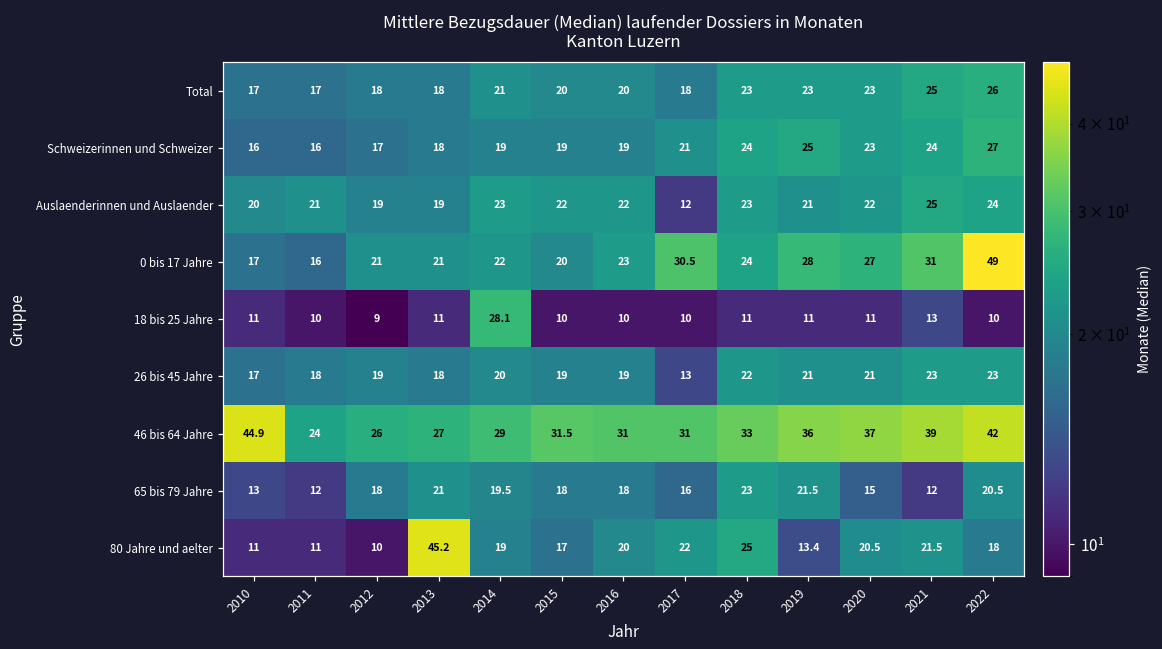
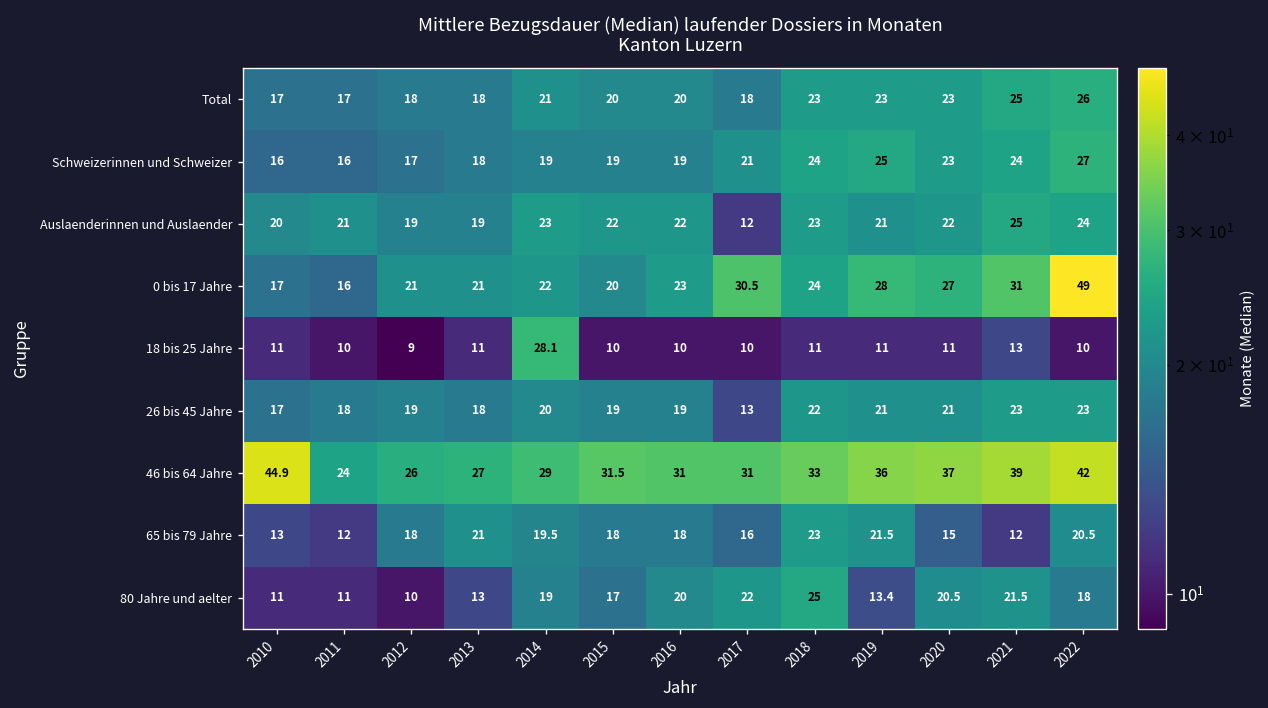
  {
    "Total": {
      "2010": 17,
      "2011": 17,
      "2012": 18,
      "2013": 18,
      "2014": 21,
      "2015": 20,
      "2016": 20,
      "2017": 18,
      "2018": 23,
      "2019": 23,
      "2020": 23,
      "2021": 25,
      "2022": 26
    },
    "Schweizerinnen und Schweizer": {
      "2010": 16,
      "2011": 16,
      "2012": 17,
      "2013": 18,
      "2014": 19,
      "2015": 19,
      "2016": 19,
      "2017": 21,
      "2018": 24,
      "2019": 25,
      "2020": 23,
      "2021": 24,
      "2022": 27
    },
    "Auslaenderinnen und Auslaender": {
      "2010": 20,
      "2011": 21,
      "2012": 19,
      "2013": 19,
      "2014": 23,
      "2015": 22,
      "2016": 22,
      "2017": 12,
      "2018": 23,
      "2019": 21,
      "2020": 22,
      "2021": 25,
      "2022": 24
    },
    "0 bis 17 Jahre": {
      "2010": 17,
      "2011": 16,
      "2012": 21,
      "2013": 21,
      "2014": 22,
      "2015": 20,
      "2016": 23,
      "2017": 30.5,
      "2018": 24,
      "2019": 28,
      "2020": 27,
      "2021": 31,
      "2022": 49
    },
    "18 bis 25 Jahre": {
      "2010": 11,
      "2011": 10,
      "2012": 9,
      "2013": 11,
      "2014": 28.1,
      "2015": 10,
      "2016": 10,
      "2017": 10,
      "2018": 11,
      "2019": 11,
      "2020": 11,
      "2021": 13,
      "2022": 10
    },
    "26 bis 45 Jahre": {
      "2010": 17,
      "2011": 18,
      "2012": 19,
      "2013": 18,
      "2014": 20,
      "2015": 19,
      "2016": 19,
      "2017": 13,
      "2018": 22,
      "2019": 21,
      "2020": 21,
      "2021": 23,
      "2022": 23
    },
    "46 bis 64 Jahre": {
      "2010": 44.9,
      "2011": 24,
      "2012": 26,
      "2013": 27,
      "2014": 29,
      "2015": 31.5,
      "2016": 31,
      "2017": 31,
      "2018": 33,
      "2019": 36,
      "2020": 37,
      "2021": 39,
      "2022": 42
    },
    "65 bis 79 Jahre": {
      "2010": 13,
      "2011": 12,
      "2012": 18,
      "2013": 21,
      "2014": 19.5,
      "2015": 18,
      "2016": 18,
      "2017": 16,
      "2018": 23,
      "2019": 21.5,
      "2020": 15,
      "2021": 12,
      "2022": 20.5
    },
    "80 Jahre und aelter": {
      "2010": 11,
      "2011": 11,
      "2012": 10,
-     "2013": 45.2,
+     "2013": 13,
      "2014": 19,
      "2015": 17,
      "2016": 20,
      "2017": 22,
      "2018": 25,
      "2019": 13.4,
      "2020": 20.5,
      "2021": 21.5,
      "2022": 18
    }
  }
